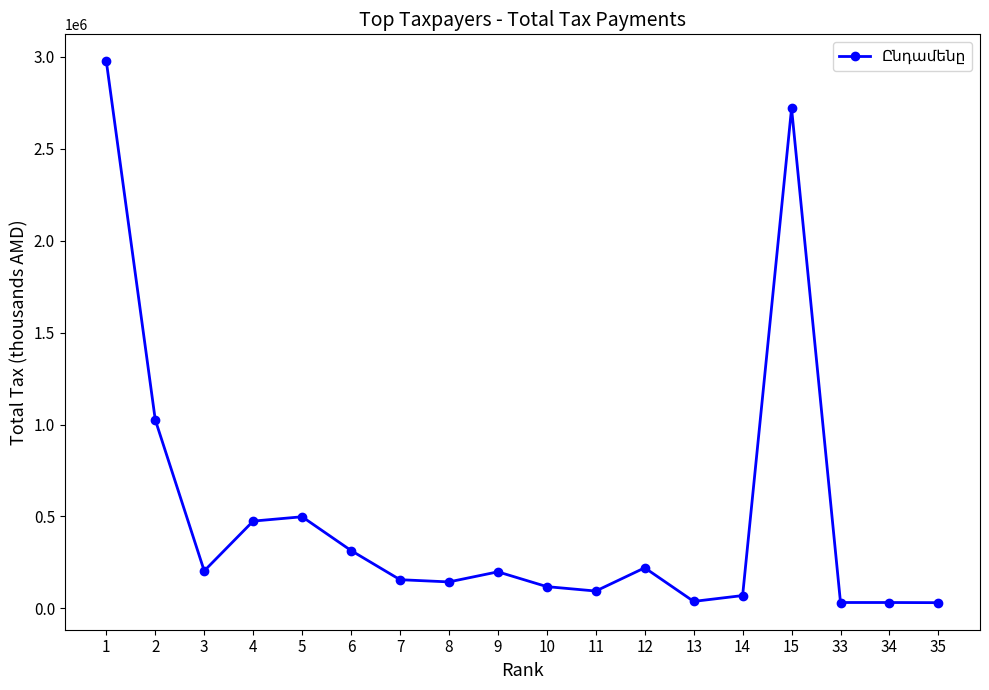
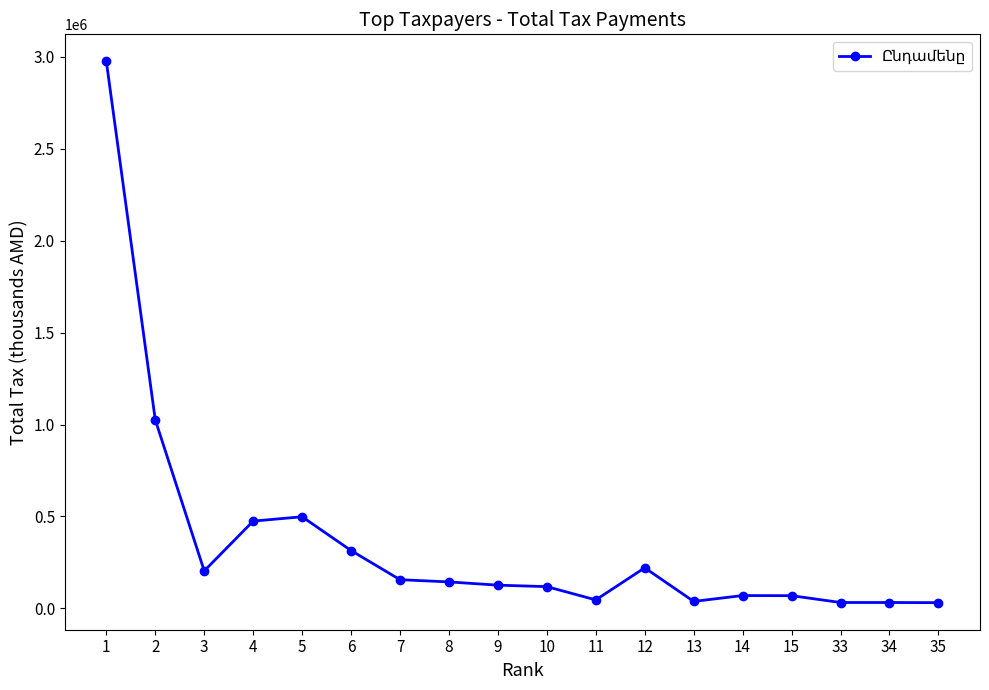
  {
    "1": 2970000,
    "2": 1030000,
    "3": 200000,
    "4": 470000,
    "5": 500000,
    "6": 310000,
    "7": 160000,
    "8": 140000,
-   "9": 200000,
+   "9": 130000,
    "10": 120000,
-   "11": 90000,
+   "11": 50000,
    "12": 220000,
    "13": 40000,
    "14": 70000,
-   "15": 2720000,
+   "15": 70000,
    "33": 30000,
    "34": 30000,
    "35": 30000
  }
